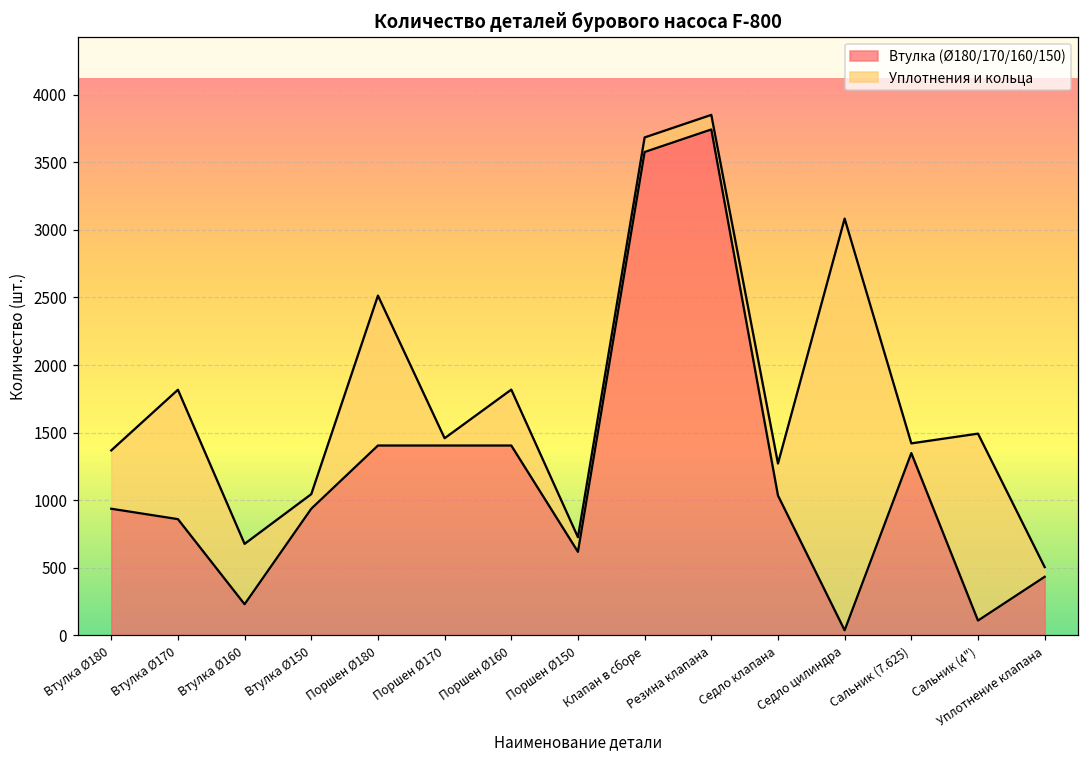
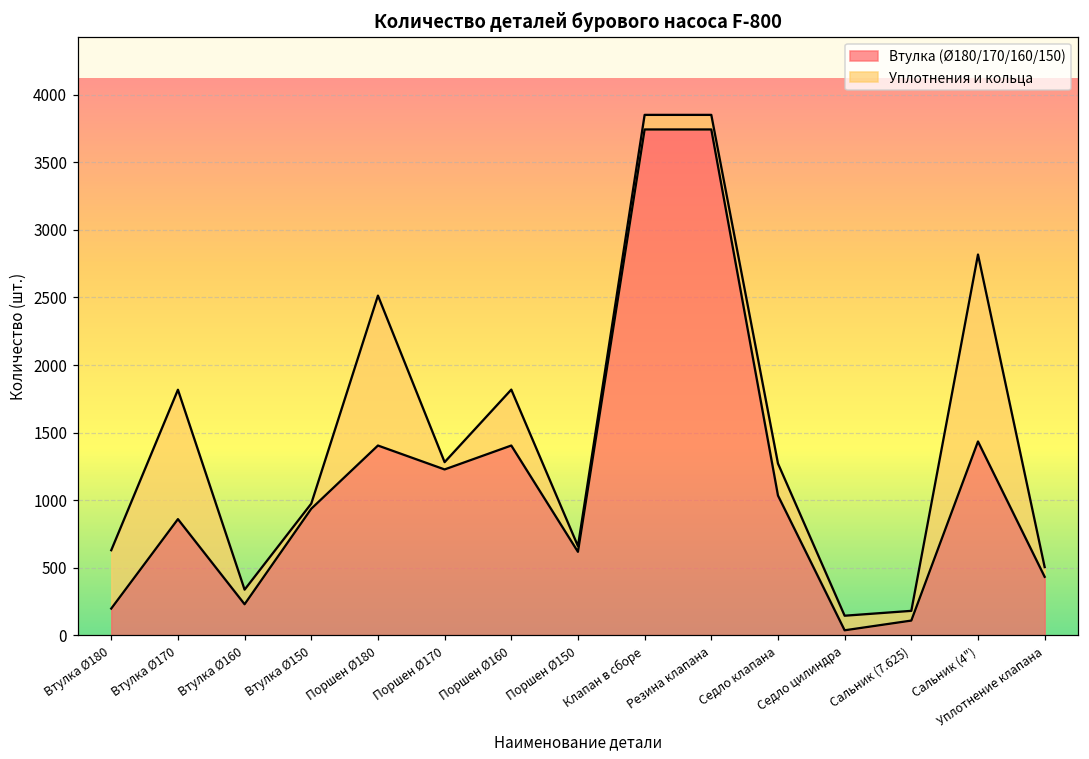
  {
    "Втулка (Ø180/170/160/150)": {
-     "Втулка Ø180": 940,
+     "Втулка Ø180": 200,
      "Втулка Ø170": 860,
      "Втулка Ø160": 230,
      "Втулка Ø150": 940,
      "Поршен Ø180": 1400,
-     "Поршен Ø170": 1400,
+     "Поршен Ø170": 1230,
      "Поршен Ø160": 1400,
      "Поршен Ø150": 620,
-     "Клапан в сборе": 3580,
+     "Клапан в сборе": 3740,
      "Резина клапана": 3740,
      "Седло клапана": 1030,
      "Седло цилиндра": 40,
-     "Сальник (7.625)": 1350,
-     "Сальник (4\")": 110,
+     "Сальник (7.625)": 110,
+     "Сальник (4\")": 1430,
      "Уплотнение клапана": 430
    },
    "Уплотнения и кольца": {
      "Втулка Ø180": 430,
      "Втулка Ø170": 960,
-     "Втулка Ø160": 450,
-     "Втулка Ø150": 110,
+     "Втулка Ø160": 110,
+     "Втулка Ø150": 40,
      "Поршен Ø180": 1110,
      "Поршен Ø170": 50,
      "Поршен Ø160": 410,
-     "Поршен Ø150": 110,
+     "Поршен Ø150": 40,
      "Клапан в сборе": 110,
      "Резина клапана": 110,
      "Седло клапана": 240,
-     "Седло цилиндра": 3050,
+     "Седло цилиндра": 110,
      "Сальник (7.625)": 70,
      "Сальник (4\")": 1380,
      "Уплотнение клапана": 70
    }
  }
